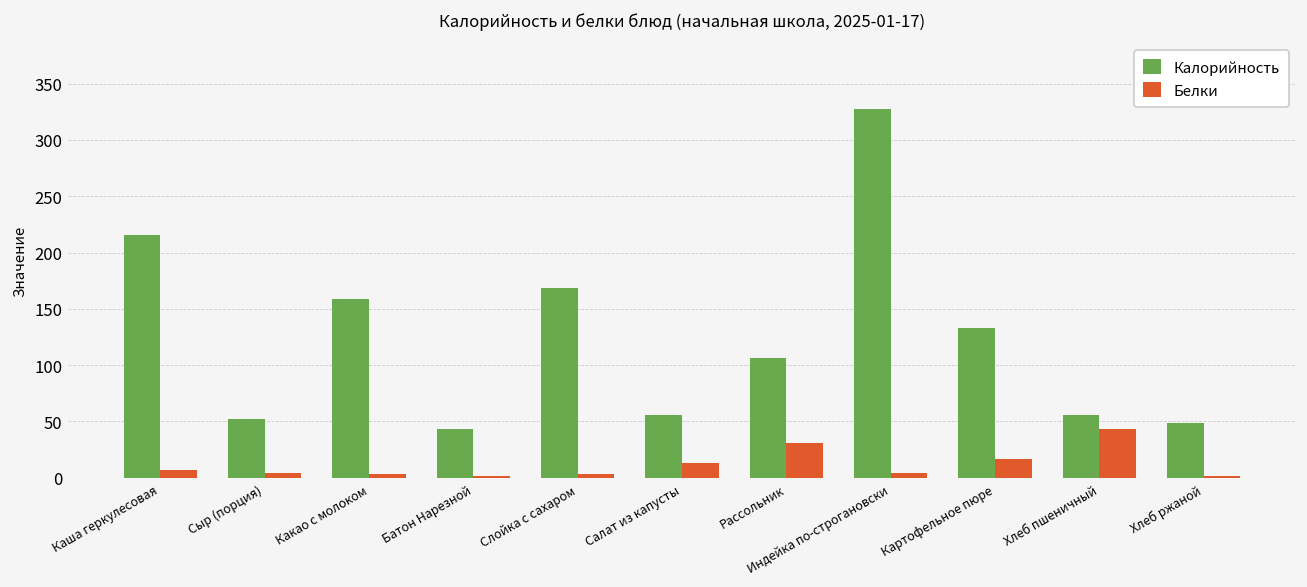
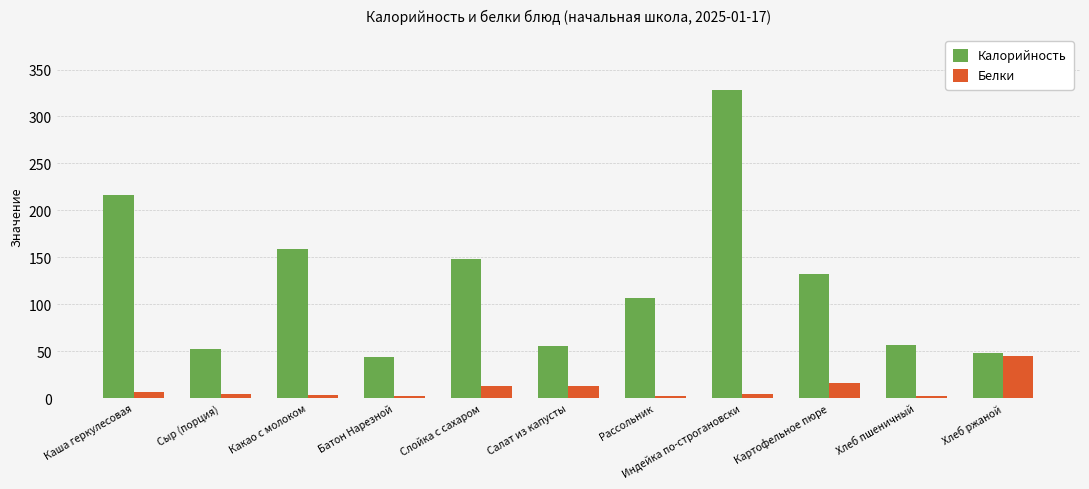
  {
    "Калорийность": {
      "Каша геркулесовая": 220,
      "Сыр (порция)": 50,
      "Какао с молоком": 160,
      "Батон Нарезной": 40,
-     "Слойка с сахаром": 170,
+     "Слойка с сахаром": 150,
      "Салат из капусты": 60,
      "Рассольник": 110,
      "Индейка по-строгановски": 330,
      "Картофельное пюре": 130,
      "Хлеб пшеничный": 60,
      "Хлеб ржаной": 50
    },
    "Белки": {
      "Каша геркулесовая": 10,
      "Сыр (порция)": 0,
      "Какао с молоком": 0,
-     "Слойка с сахаром": 0,
+     "Слойка с сахаром": 10,
      "Салат из капусты": 10,
-     "Рассольник": 30,
+     "Рассольник": 0,
      "Индейка по-строгановски": 0,
      "Картофельное пюре": 20,
-     "Хлеб пшеничный": 40,
-     "Хлеб ржаной": 0
+     "Хлеб пшеничный": 0,
+     "Хлеб ржаной": 40
    }
  }
